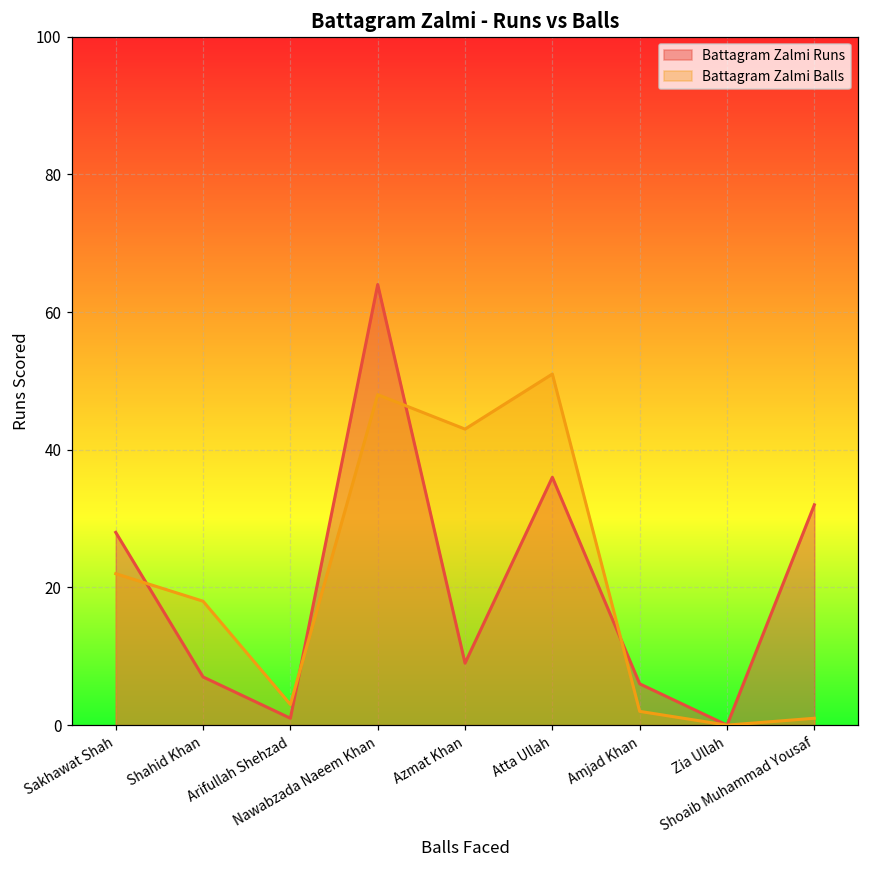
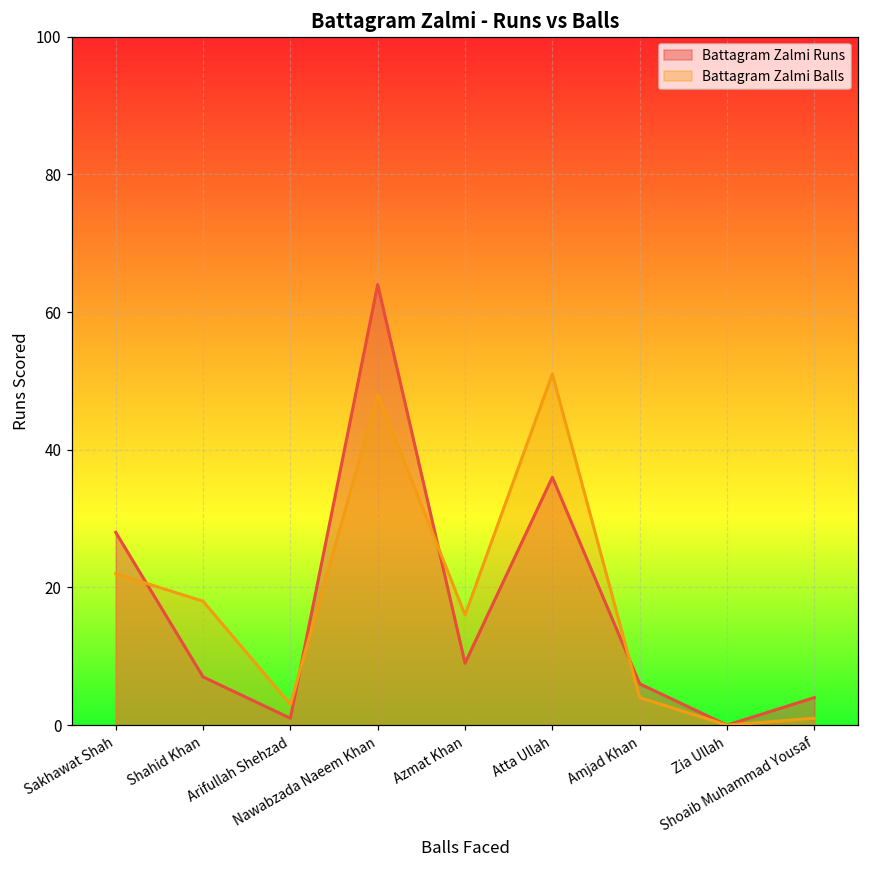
  {
    "Battagram Zalmi Runs": {
      "Sakhawat Shah": 28,
      "Shahid Khan": 7,
      "Arifullah Shehzad": 1,
      "Nawabzada Naeem Khan": 64,
      "Azmat Khan": 9,
      "Atta Ullah": 36,
      "Amjad Khan": 6,
-     "Shoaib Muhammad Yousaf": 32
+     "Shoaib Muhammad Yousaf": 4
    },
    "Battagram Zalmi Balls": {
      "Sakhawat Shah": 22,
      "Shahid Khan": 18,
      "Arifullah Shehzad": 3,
      "Nawabzada Naeem Khan": 48,
-     "Azmat Khan": 43,
+     "Azmat Khan": 16,
      "Atta Ullah": 51,
-     "Amjad Khan": 2,
+     "Amjad Khan": 4,
      "Shoaib Muhammad Yousaf": 1
    }
  }
